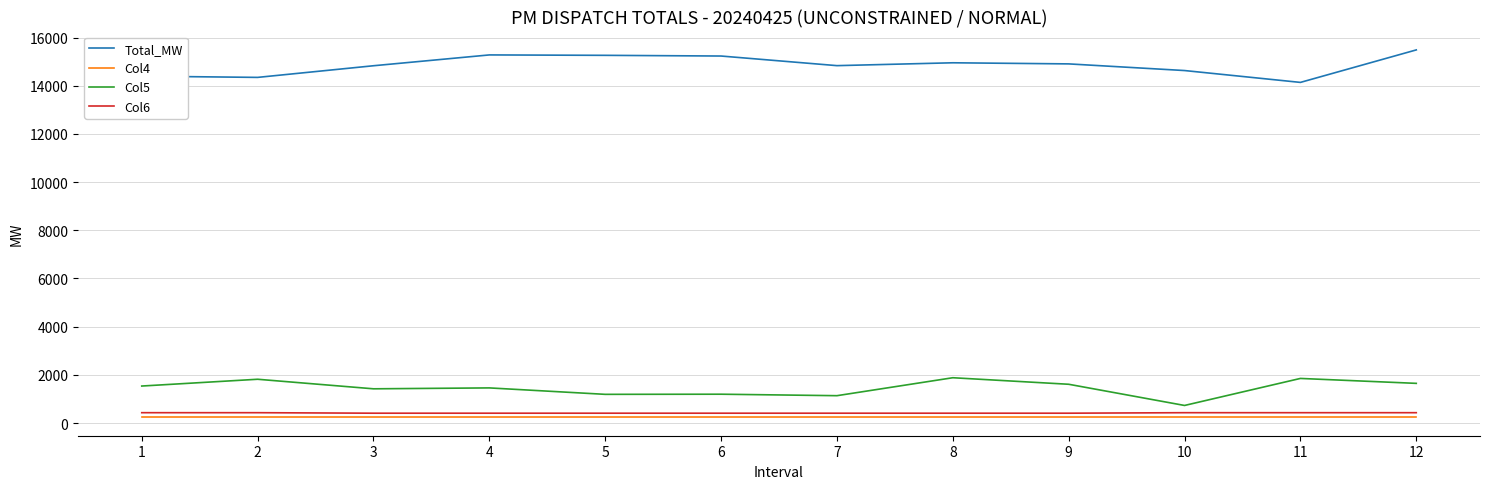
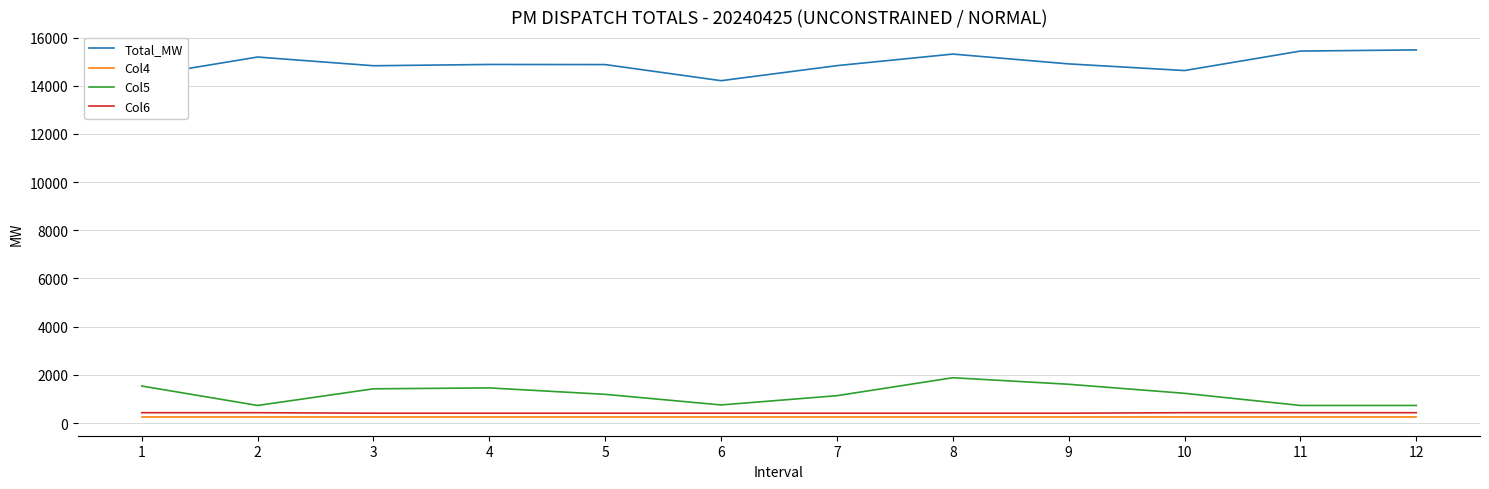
  {
    "Total_MW": {
-     "2": 14300,
+     "2": 15200,
      "3": 14800,
-     "4": 15300,
-     "5": 15300,
-     "6": 15200,
+     "4": 14900,
+     "5": 14900,
+     "6": 14200,
      "7": 14800,
-     "8": 15000,
+     "8": 15300,
      "9": 14900,
      "10": 14600,
-     "11": 14100,
+     "11": 15400,
      "12": 15500
    },
    "Col4": {
      "1": 200,
      "2": 200,
      "3": 200,
      "4": 200,
      "5": 200,
      "6": 200,
      "7": 200,
      "8": 200,
      "9": 200,
      "10": 200,
      "11": 200,
      "12": 200
    },
    "Col5": {
      "1": 1500,
-     "2": 1800,
+     "2": 700,
      "3": 1400,
      "4": 1500,
      "5": 1200,
-     "6": 1200,
+     "6": 800,
      "7": 1100,
      "8": 1900,
      "9": 1600,
-     "10": 700,
-     "11": 1900,
-     "12": 1600
+     "10": 1200,
+     "11": 700,
+     "12": 700
    },
    "Col6": {
      "1": 400,
      "2": 400,
      "3": 400,
      "4": 400,
      "5": 400,
      "6": 400,
      "7": 400,
      "8": 400,
      "9": 400,
      "10": 400,
      "11": 400,
      "12": 400
    }
  }
